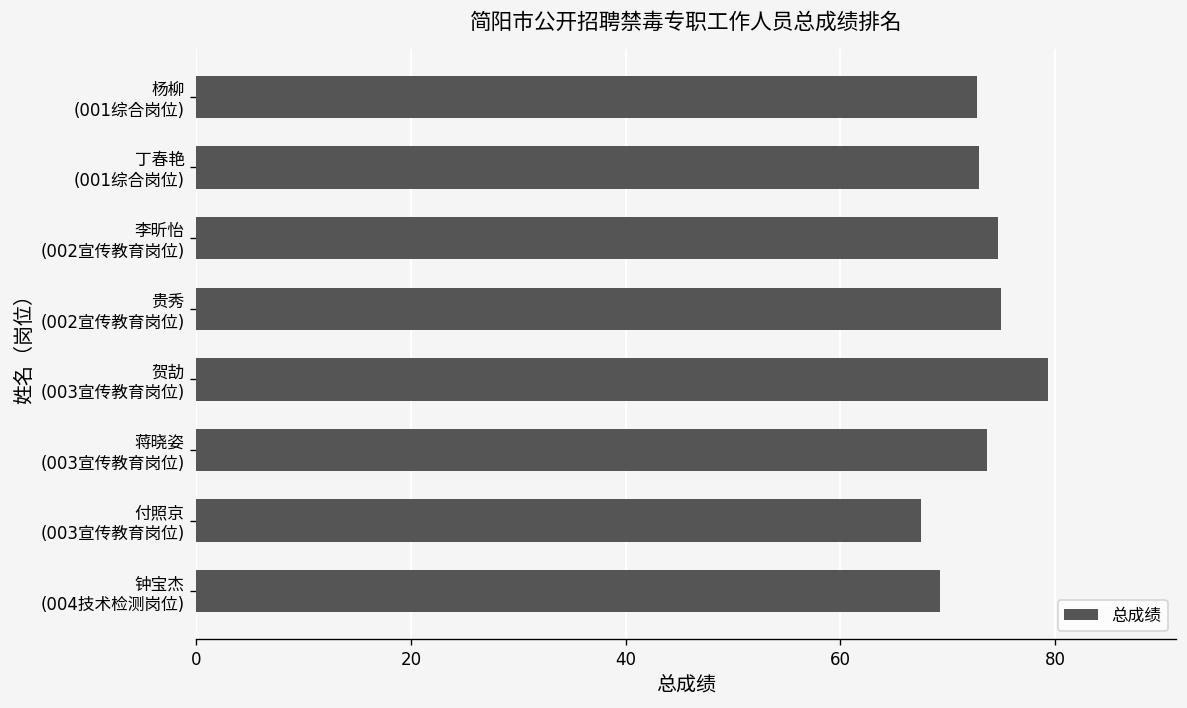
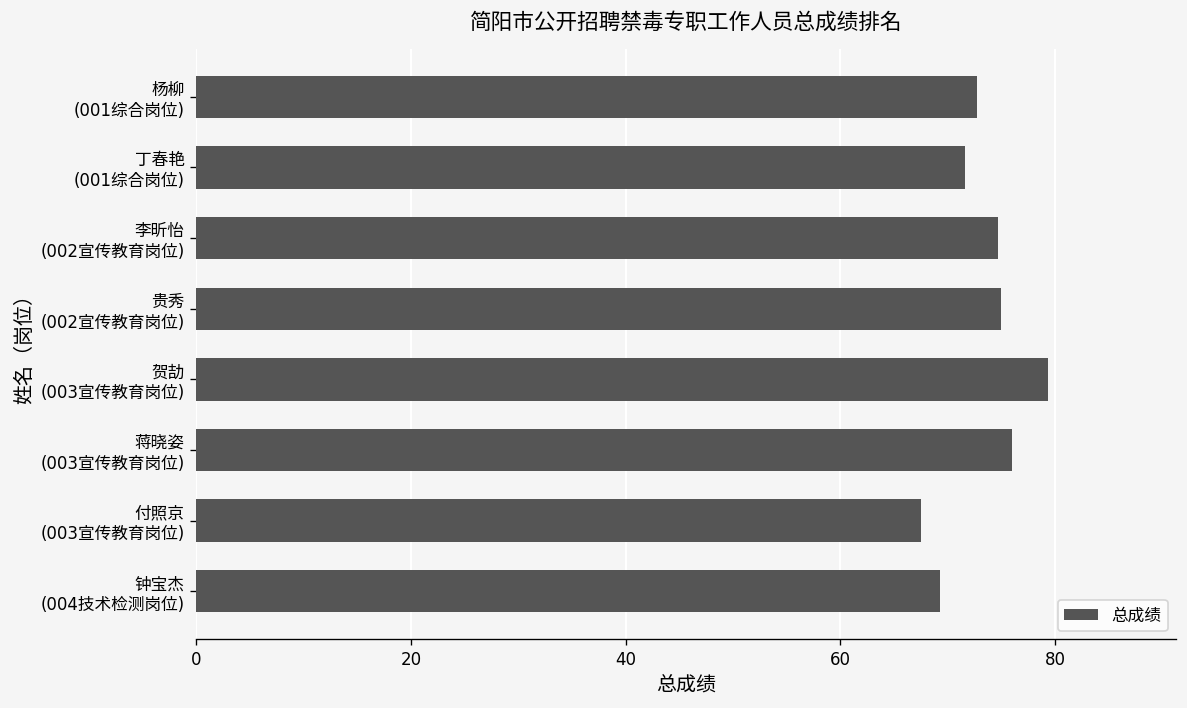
  {
    "杨柳 (001综合岗位)": 73,
-   "丁春艳 (001综合岗位)": 73,
+   "丁春艳 (001综合岗位)": 72,
    "李昕怡 (002宣传教育岗位)": 75,
    "贵秀 (002宣传教育岗位)": 75,
    "贺劼 (003宣传教育岗位)": 79,
-   "蒋晓姿 (003宣传教育岗位)": 74,
+   "蒋晓姿 (003宣传教育岗位)": 76,
    "付照京 (003宣传教育岗位)": 68,
    "钟宝杰 (004技术检测岗位)": 69
  }
